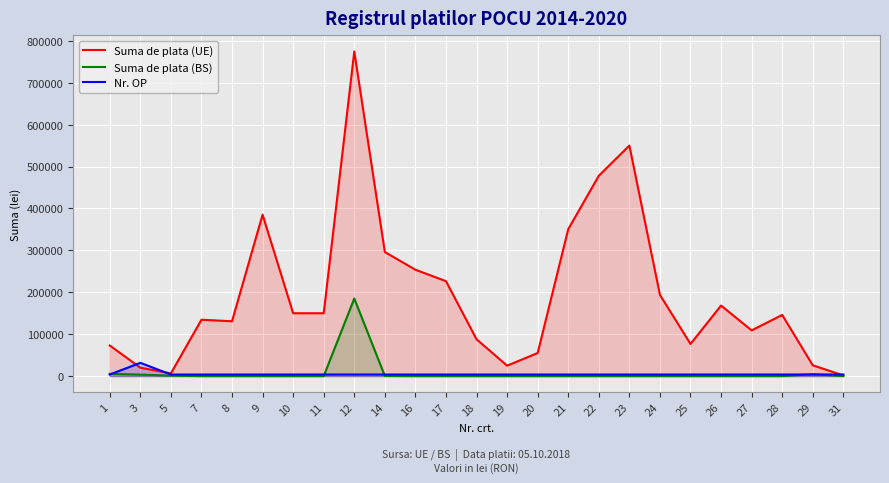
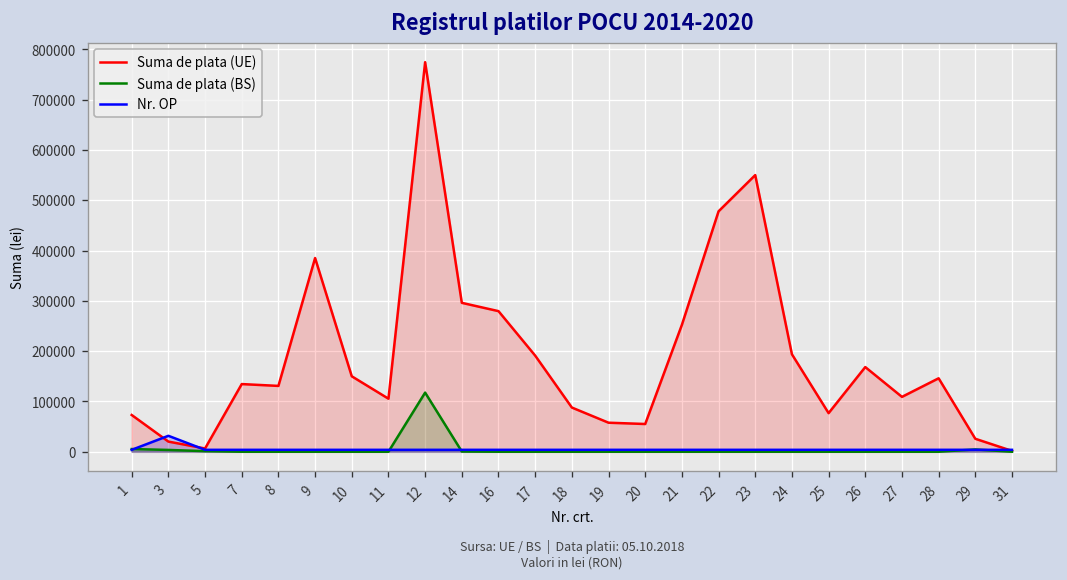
  {
    "Suma de plata (UE)": {
      "1": 70000,
      "3": 20000,
      "7": 130000,
      "8": 130000,
      "9": 390000,
      "10": 150000,
-     "11": 150000,
+     "11": 110000,
      "12": 770000,
      "14": 300000,
-     "16": 250000,
-     "17": 230000,
+     "16": 280000,
+     "17": 190000,
      "18": 90000,
-     "19": 20000,
+     "19": 60000,
      "20": 60000,
-     "21": 350000,
+     "21": 250000,
      "22": 480000,
      "23": 550000,
      "24": 190000,
      "25": 80000,
      "26": 170000,
      "27": 110000,
      "28": 150000,
      "29": 30000
    },
    "Suma de plata (BS)": {
      "3": 0,
-     "12": 190000
+     "12": 120000
    },
    "Nr. OP": {
      "3": 30000,
      "12": 0
    }
  }
